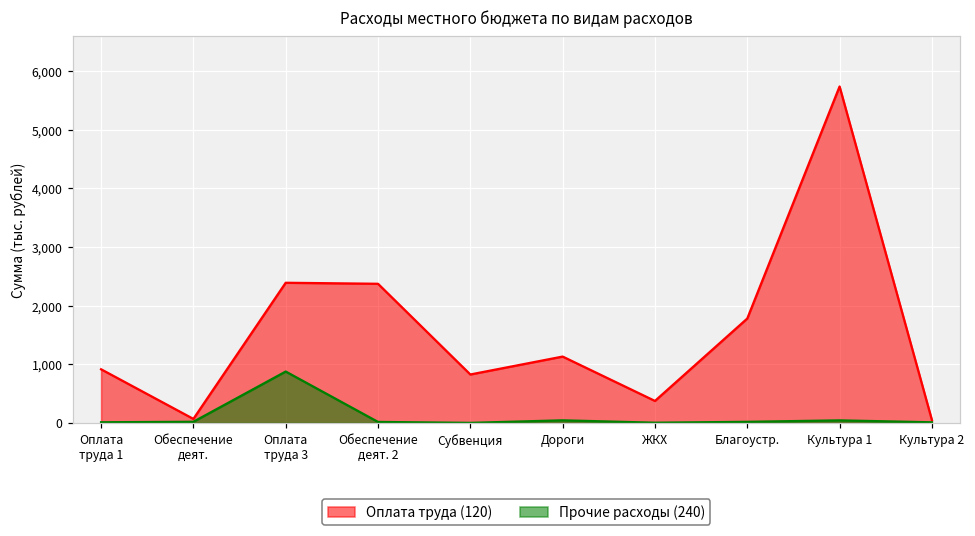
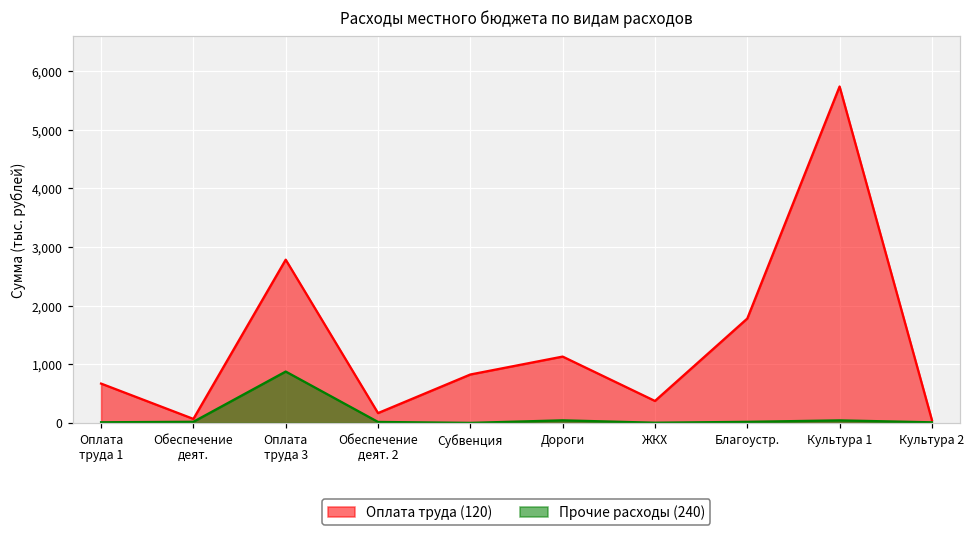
  {
    "Оплата труда (120)": {
-     "Оплата труда 1": "900",
+     "Оплата труда 1": "700",
      "Обеспечение деят.": "100",
-     "Оплата труда 3": "2,400",
-     "Обеспечение деят. 2": "2,400",
+     "Оплата труда 3": "2,800",
+     "Обеспечение деят. 2": "200",
      "Субвенция": "800",
      "Дороги": "1,100",
      "ЖКХ": "400",
      "Благоустр.": "1,800",
      "Культура 1": "5,700"
    },
    "Прочие расходы (240)": {
      "Оплата труда 1": "0",
      "Обеспечение деят.": "0",
      "Оплата труда 3": "900",
      "Обеспечение деят. 2": "0",
      "Субвенция": "0",
      "Дороги": "0",
      "ЖКХ": "0",
      "Благоустр.": "0",
      "Культура 1": "0"
    }
  }
